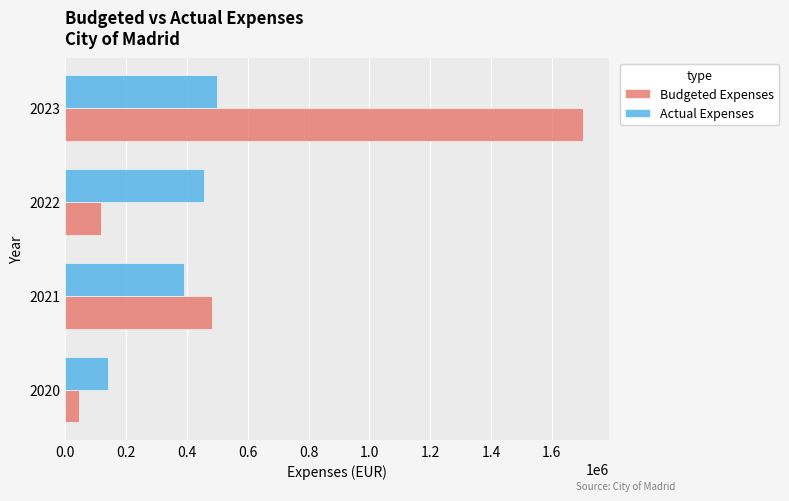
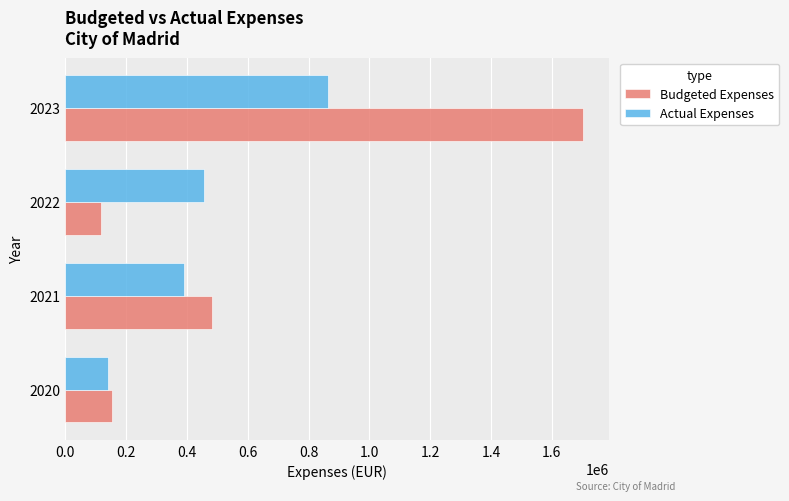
  {
    "Budgeted Expenses": {
      "2023": 1700000,
      "2022": 120000,
      "2021": 480000,
-     "2020": 50000
+     "2020": 150000
    },
    "Actual Expenses": {
-     "2023": 500000,
+     "2023": 860000,
      "2022": 460000,
      "2021": 390000,
      "2020": 140000
    }
  }
